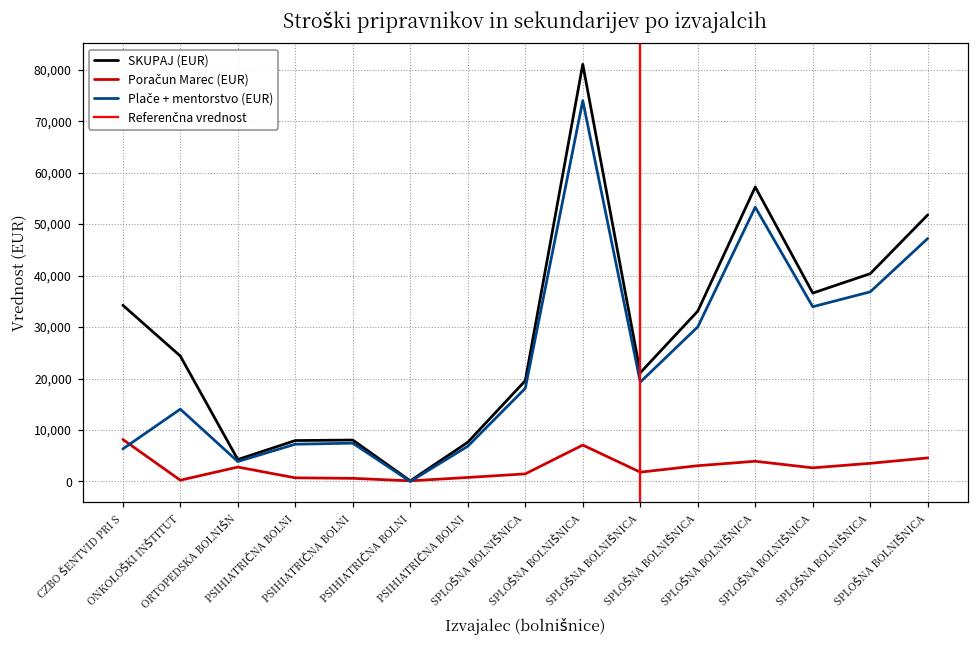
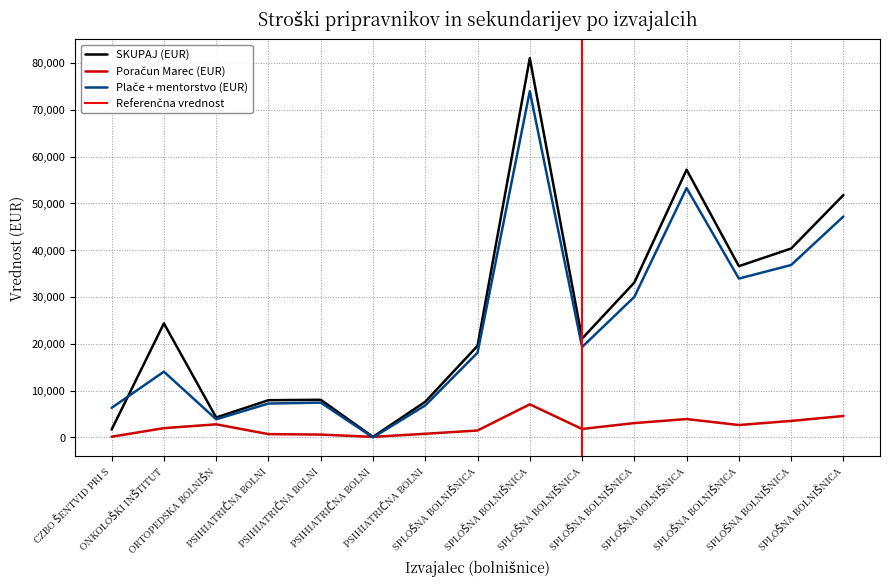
  {
    "SKUPAJ (EUR)": {
-     "CZBO ŠENTVID PRI S": "34,000",
+     "CZBO ŠENTVID PRI S": "2,000",
      "ONKOLOŠKI INŠTITUT": "24,000"
    },
    "Poračun Marec (EUR)": {
-     "CZBO ŠENTVID PRI S": "8,000",
-     "ONKOLOŠKI INŠTITUT": "0",
+     "CZBO ŠENTVID PRI S": "0",
+     "ONKOLOŠKI INŠTITUT": "2,000",
      "ORTOPEDSKA BOLNIŠN": "3,000"
    },
    "Plače + mentorstvo (EUR)": {
      "CZBO ŠENTVID PRI S": "6,000",
      "ONKOLOŠKI INŠTITUT": "14,000"
    }
  }
